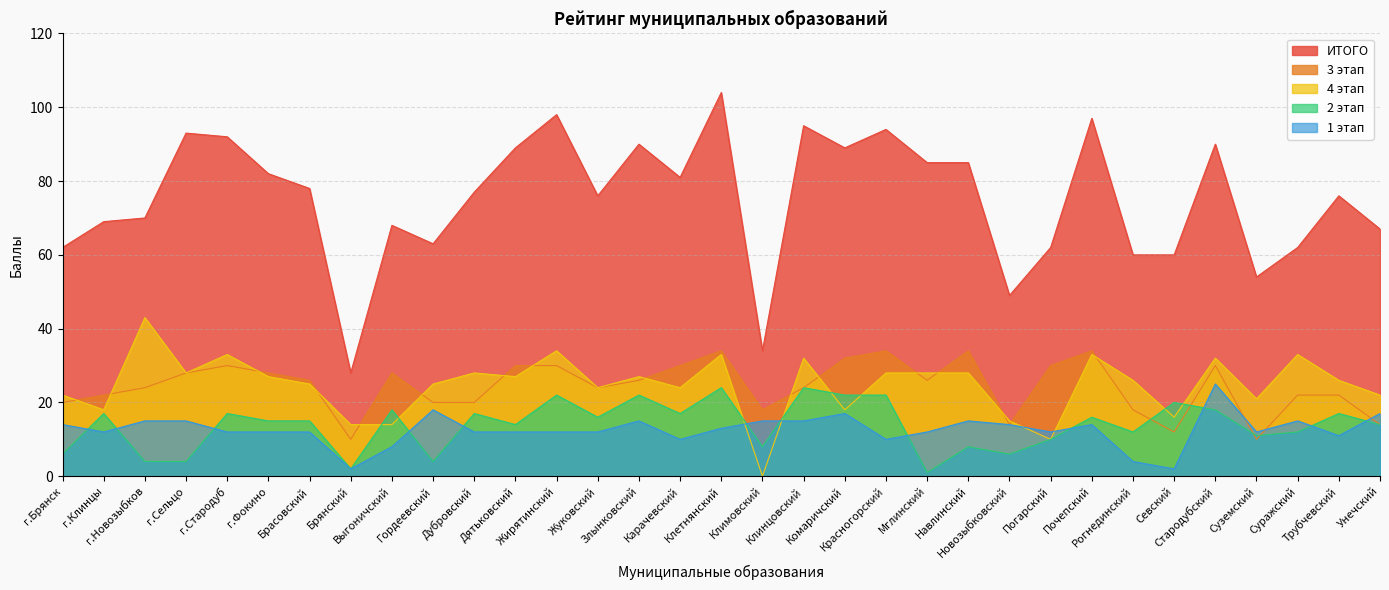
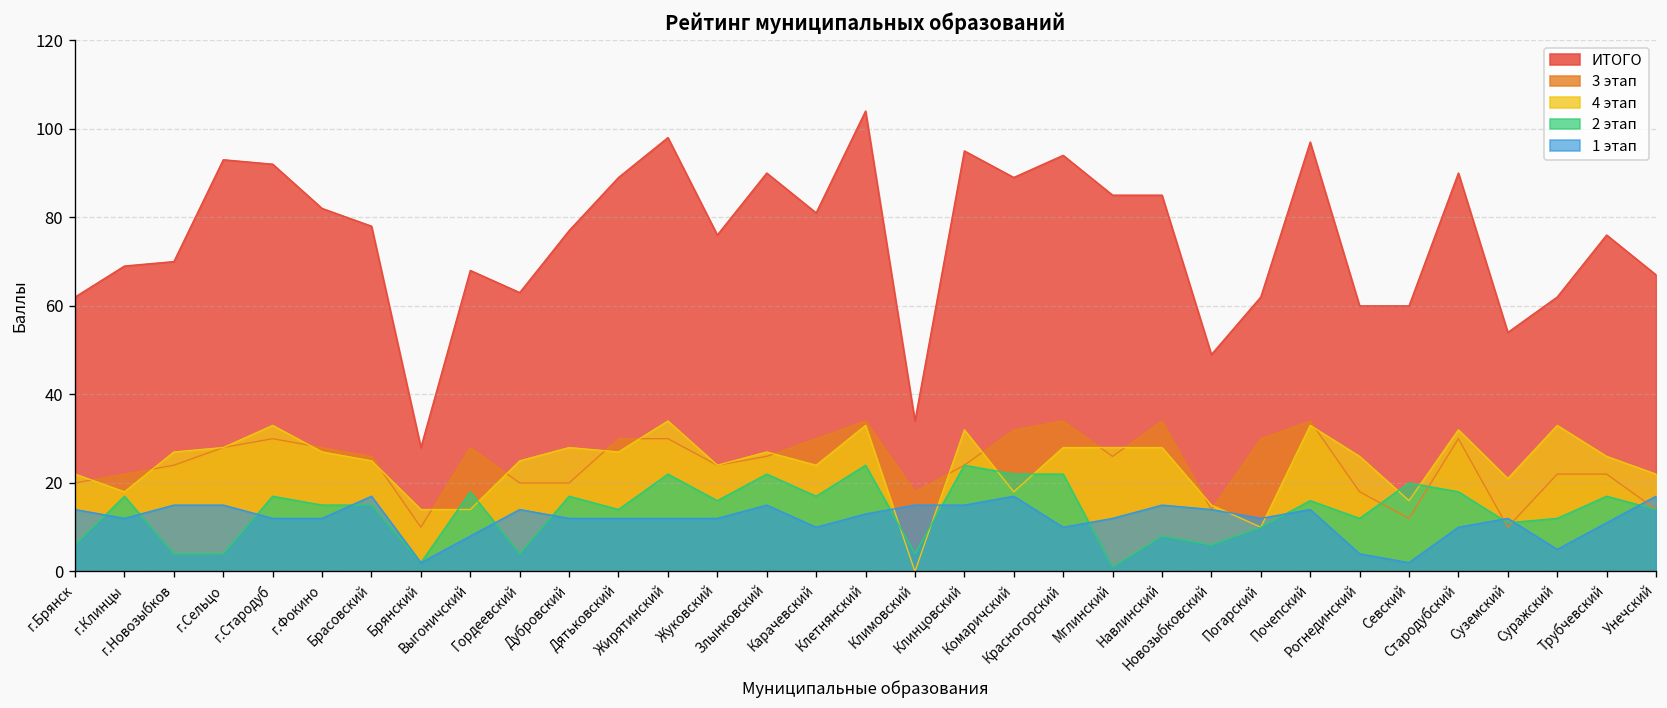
  {
    "4 этап": {
      "г.Брянск": 22,
      "г.Клинцы": 18,
-     "г.Новозыбков": 43,
+     "г.Новозыбков": 27,
      "г.Стародуб": 33,
      "г.Фокино": 27,
      "Брасовский": 25,
      "Брянский": 14,
      "Выгоничский": 14,
      "Гордеевский": 25,
      "Дубровский": 28,
      "Дятьковский": 27,
      "Жирятинский": 34,
      "Злынковский": 27,
      "Карачевский": 24,
      "Клетнянский": 33,
      "Климовский": 0,
      "Клинцовский": 32,
      "Комаричский": 18,
      "Красногорский": 28,
      "Мглинский": 28,
      "Навлинский": 28,
      "Новозыбковский": 15,
      "Почепский": 33,
      "Рогнединский": 26,
      "Севский": 16,
      "Стародубский": 32,
      "Суземский": 21,
      "Суражский": 33,
      "Трубчевский": 26,
      "Унечский": 22
    },
    "2 этап": {
      "г.Брянск": 6,
      "г.Клинцы": 17,
      "г.Новозыбков": 4,
      "г.Сельцо": 4,
      "г.Стародуб": 17,
      "г.Фокино": 15,
      "Брасовский": 15,
      "Выгоничский": 18,
      "Гордеевский": 4,
      "Дубровский": 17,
      "Дятьковский": 14,
      "Жирятинский": 22,
      "Жуковский": 16,
      "Злынковский": 22,
      "Карачевский": 17,
      "Клетнянский": 24,
-     "Климовский": 8,
+     "Климовский": 4,
      "Комаричский": 22,
      "Красногорский": 22,
      "Мглинский": 1,
      "Навлинский": 8,
      "Новозыбковский": 6,
      "Почепский": 16,
      "Рогнединский": 12,
      "Севский": 20,
      "Стародубский": 18,
      "Суземский": 11,
      "Суражский": 12,
      "Трубчевский": 17
    },
    "1 этап": {
      "г.Брянск": 14,
      "г.Клинцы": 12,
      "г.Новозыбков": 15,
      "г.Сельцо": 15,
      "г.Стародуб": 12,
      "г.Фокино": 12,
-     "Брасовский": 12,
+     "Брасовский": 17,
      "Выгоничский": 8,
-     "Гордеевский": 18,
+     "Гордеевский": 14,
      "Дубровский": 12,
      "Дятьковский": 12,
      "Жирятинский": 12,
      "Жуковский": 12,
      "Злынковский": 15,
      "Карачевский": 10,
      "Клетнянский": 13,
      "Климовский": 15,
      "Клинцовский": 15,
      "Комаричский": 17,
      "Красногорский": 10,
      "Мглинский": 12,
      "Навлинский": 15,
      "Погарский": 12,
      "Почепский": 14,
      "Рогнединский": 4,
      "Севский": 2,
-     "Стародубский": 25,
+     "Стародубский": 10,
      "Суземский": 12,
-     "Суражский": 15,
+     "Суражский": 5,
      "Трубчевский": 11,
      "Унечский": 17
    }
  }
